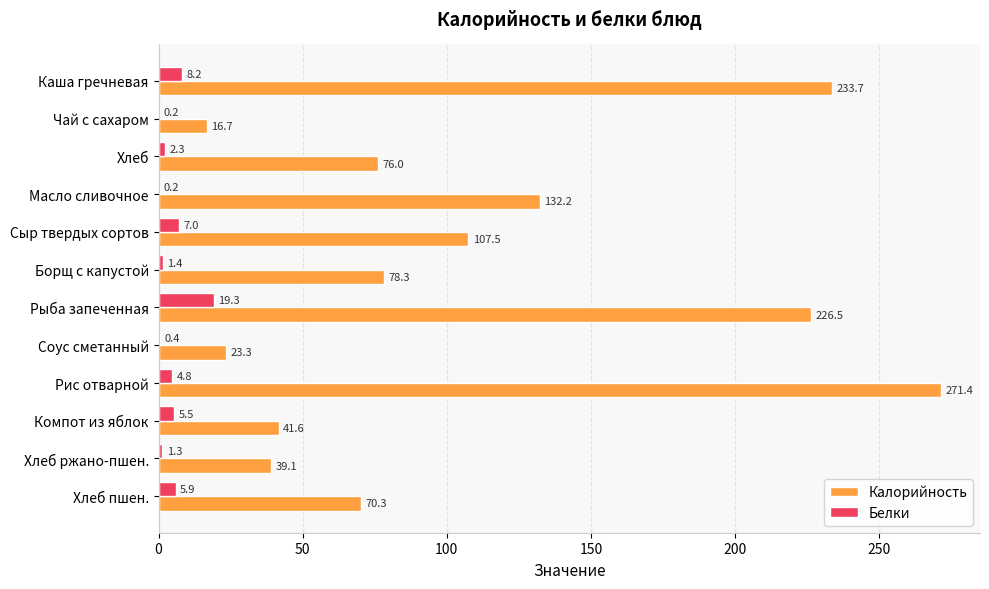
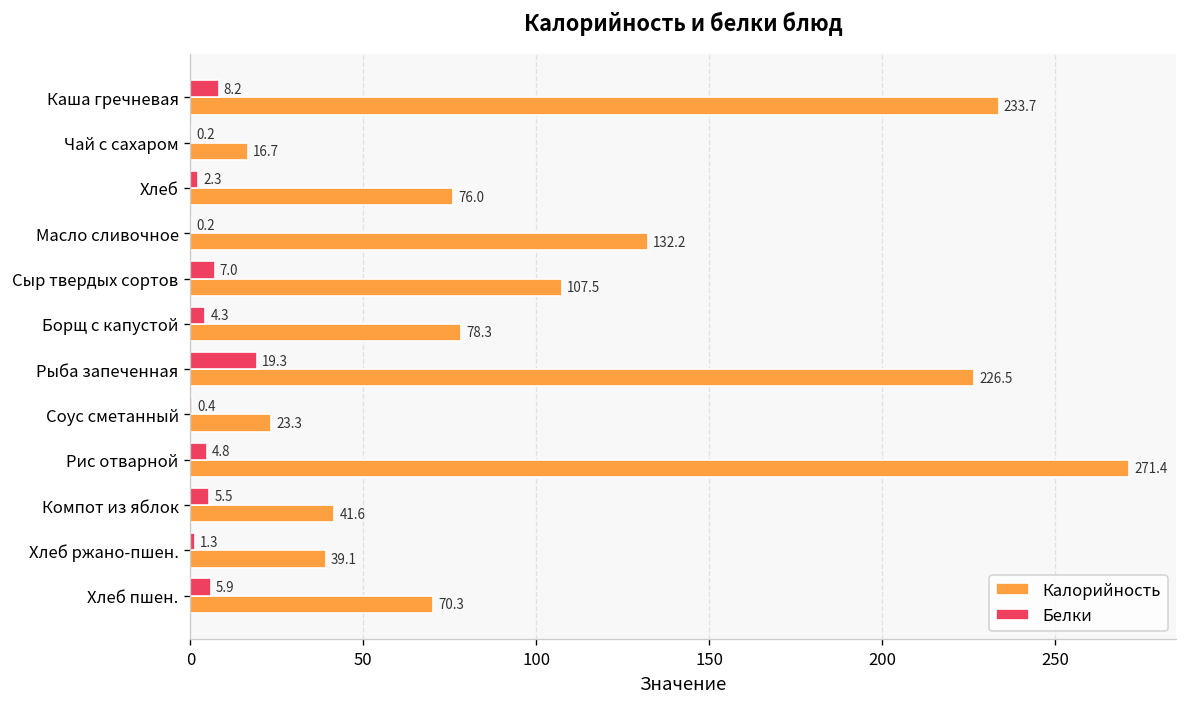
  {
    "Калорийность": {
      "Каша гречневая": 233.7,
      "Чай с сахаром": 16.7,
      "Хлеб": 76.0,
      "Масло сливочное": 132.2,
      "Сыр твердых сортов": 107.5,
      "Борщ с капустой": 78.3,
      "Рыба запеченная": 226.5,
      "Соус сметанный": 23.3,
      "Рис отварной": 271.4,
      "Компот из яблок": 41.6,
      "Хлеб ржано-пшен.": 39.1,
      "Хлеб пшен.": 70.3
    },
    "Белки": {
      "Каша гречневая": 8.2,
      "Чай с сахаром": 0.2,
      "Хлеб": 2.3,
      "Масло сливочное": 0.2,
      "Сыр твердых сортов": 7.0,
-     "Борщ с капустой": 1.4,
+     "Борщ с капустой": 4.3,
      "Рыба запеченная": 19.3,
      "Соус сметанный": 0.4,
      "Рис отварной": 4.8,
      "Компот из яблок": 5.5,
      "Хлеб ржано-пшен.": 1.3,
      "Хлеб пшен.": 5.9
    }
  }
